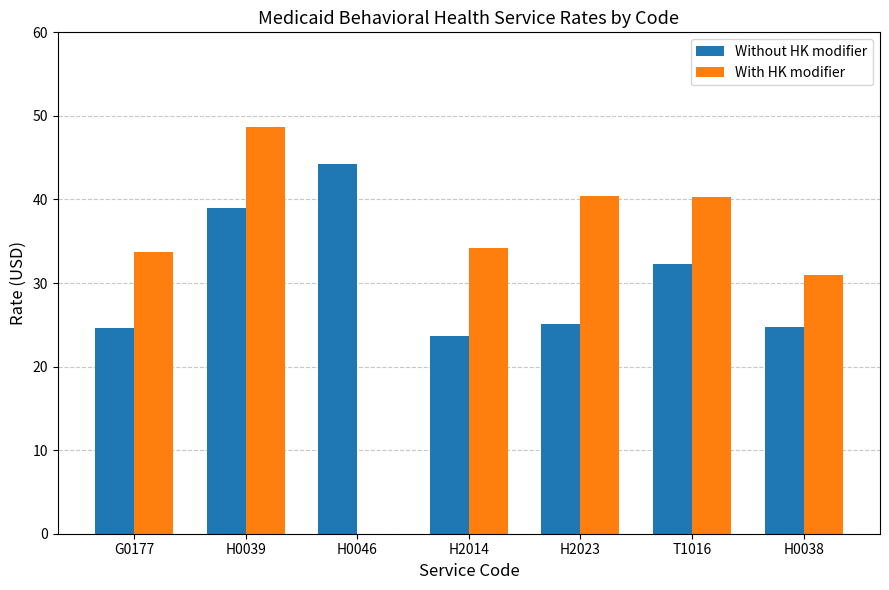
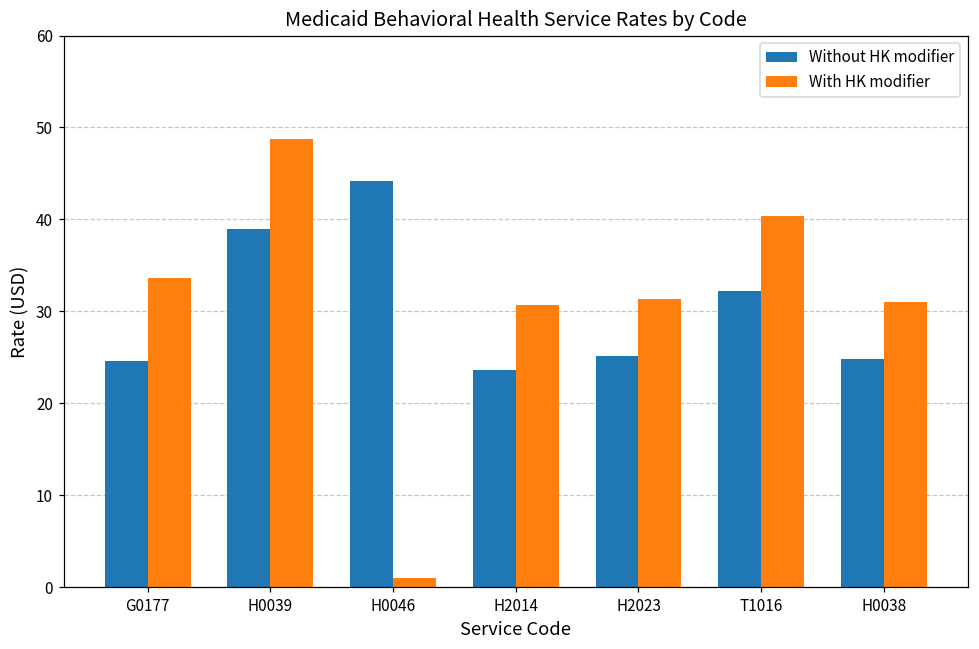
  {
    "Without HK modifier": {
      "G0177": 25,
      "H0039": 39,
      "H0046": 44,
      "H2014": 24,
      "H2023": 25,
      "T1016": 32,
      "H0038": 25
    },
    "With HK modifier": {
      "G0177": 34,
      "H0039": 49,
-     "H0046": 0,
-     "H2014": 34,
-     "H2023": 40,
+     "H0046": 1,
+     "H2014": 31,
+     "H2023": 31,
      "T1016": 40,
      "H0038": 31
    }
  }
